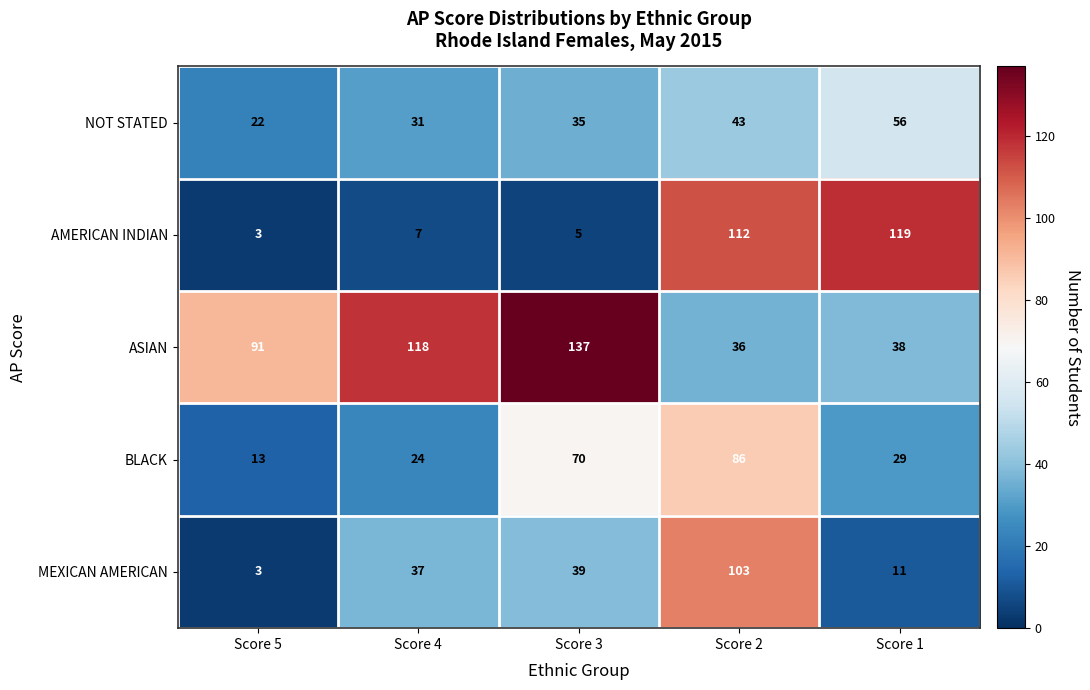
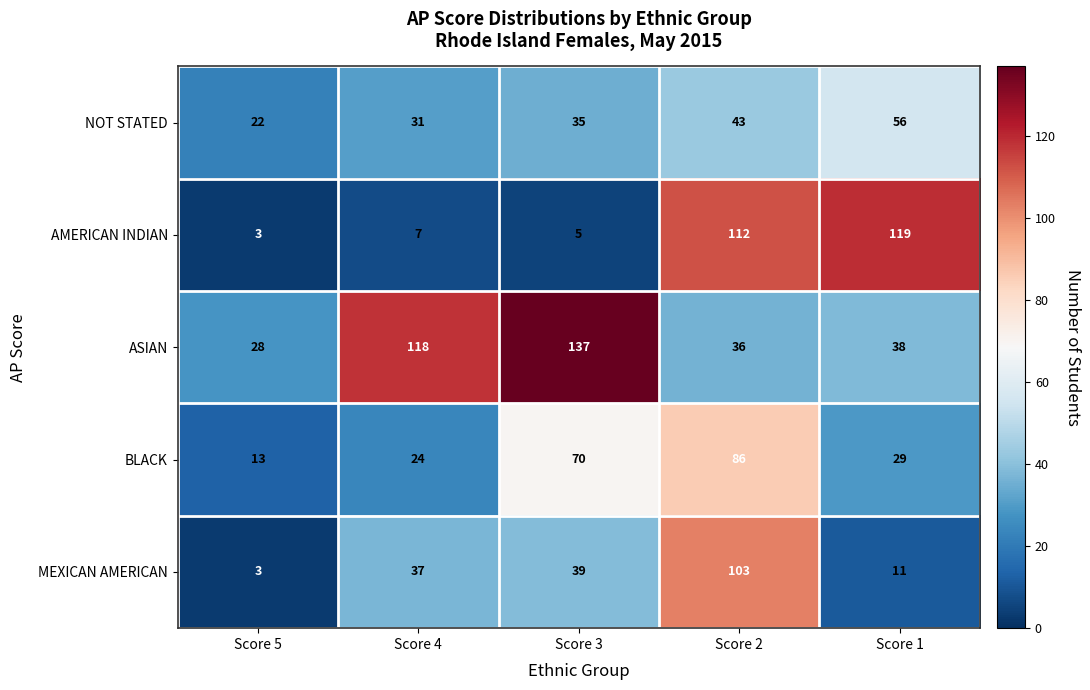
  {
    "NOT STATED": {
      "Score 5": 22,
      "Score 4": 31,
      "Score 3": 35,
      "Score 2": 43,
      "Score 1": 56
    },
    "AMERICAN INDIAN": {
      "Score 5": 3,
      "Score 4": 7,
      "Score 3": 5,
      "Score 2": 112,
      "Score 1": 119
    },
    "ASIAN": {
-     "Score 5": 91,
+     "Score 5": 28,
      "Score 4": 118,
      "Score 3": 137,
      "Score 2": 36,
      "Score 1": 38
    },
    "BLACK": {
      "Score 5": 13,
      "Score 4": 24,
      "Score 3": 70,
      "Score 2": 86,
      "Score 1": 29
    },
    "MEXICAN AMERICAN": {
      "Score 5": 3,
      "Score 4": 37,
      "Score 3": 39,
      "Score 2": 103,
      "Score 1": 11
    }
  }
